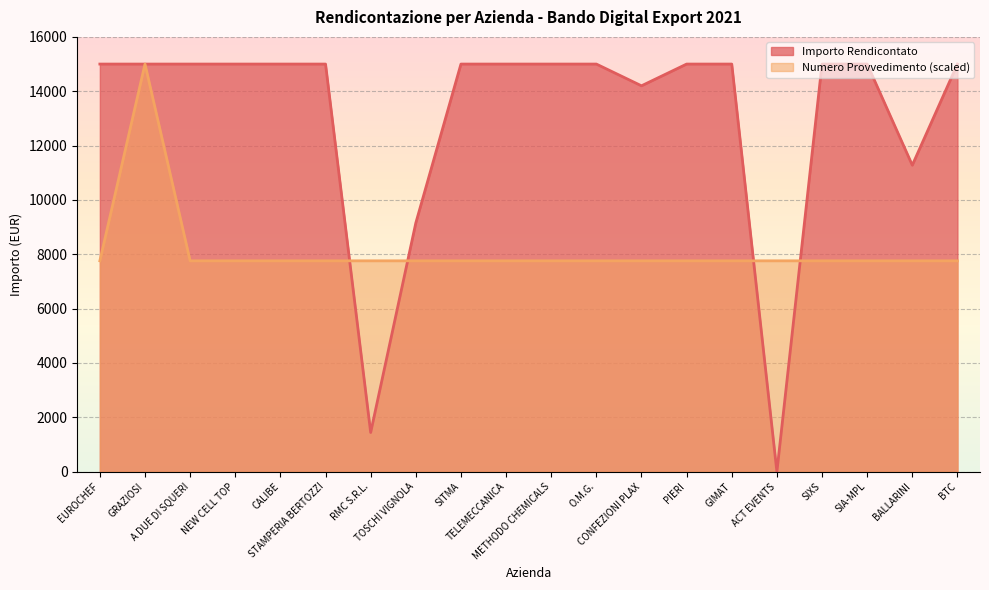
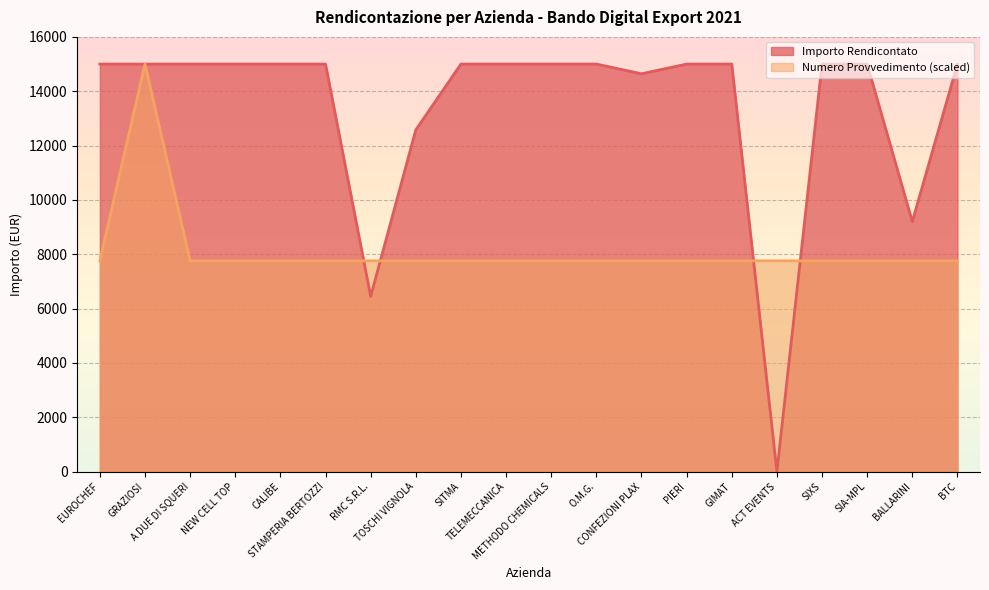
  {
    "Importo Rendicontato": {
      "EUROCHEF": 15000,
      "A DUE DI SQUERI": 15000,
      "NEW CELL TOP": 15000,
      "CALIBE": 15000,
      "STAMPERIA BERTOZZI": 15000,
-     "RMC S.R.L.": 1400,
-     "TOSCHI VIGNOLA": 9200,
+     "RMC S.R.L.": 6500,
+     "TOSCHI VIGNOLA": 12600,
      "SITMA": 15000,
      "TELEMECCANICA": 15000,
      "METHODO CHEMICALS": 15000,
      "O.M.G.": 15000,
-     "CONFEZIONI PLAX": 14200,
+     "CONFEZIONI PLAX": 14600,
      "PIERI": 15000,
      "GIMAT": 15000,
      "ACT EVENTS": 0,
-     "BALLARINI": 11300
+     "BALLARINI": 9200
    },
    "Numero Provvedimento (scaled)": {
      "EUROCHEF": 7800,
      "A DUE DI SQUERI": 7800,
      "NEW CELL TOP": 7800,
      "CALIBE": 7800,
      "STAMPERIA BERTOZZI": 7800,
      "RMC S.R.L.": 7800,
      "TOSCHI VIGNOLA": 7800,
      "SITMA": 7800,
      "TELEMECCANICA": 7800,
      "METHODO CHEMICALS": 7800,
      "O.M.G.": 7800,
      "CONFEZIONI PLAX": 7800,
      "PIERI": 7800,
      "GIMAT": 7800,
      "ACT EVENTS": 7800,
      "SIXS": 7800,
      "SIA-MPL": 7800,
      "BALLARINI": 7800,
      "BTC": 7800
    }
  }
